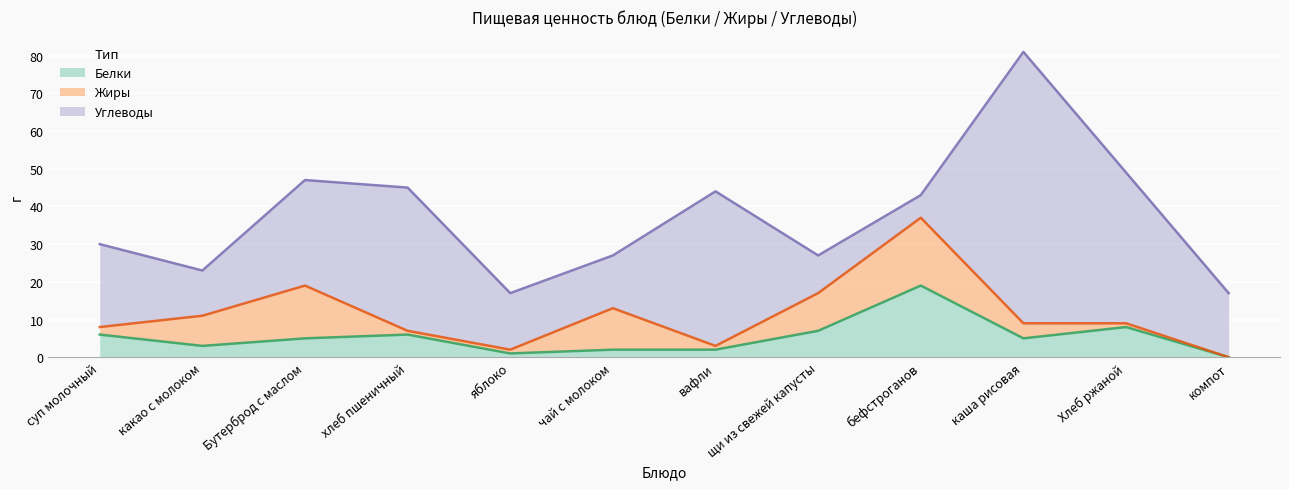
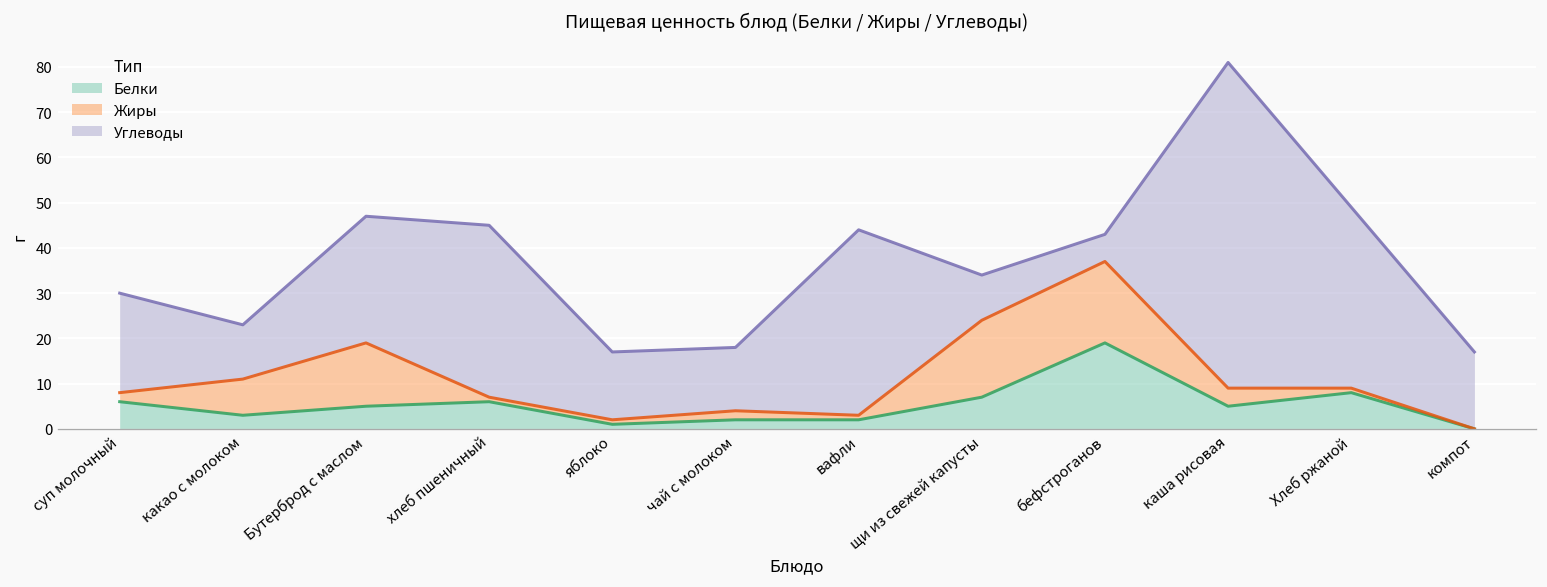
  {
    "Жиры": {
      "суп молочный": 2,
      "какао с молоком": 8,
      "Бутерброд с маслом": 14,
      "хлеб пшеничный": 1,
      "яблоко": 1,
-     "чай с молоком": 11,
+     "чай с молоком": 2,
      "вафли": 1,
-     "щи из свежей капусты": 10,
+     "щи из свежей капусты": 17,
      "бефстроганов": 18,
      "каша рисовая": 4,
      "Хлеб ржаной": 1
    }
  }
